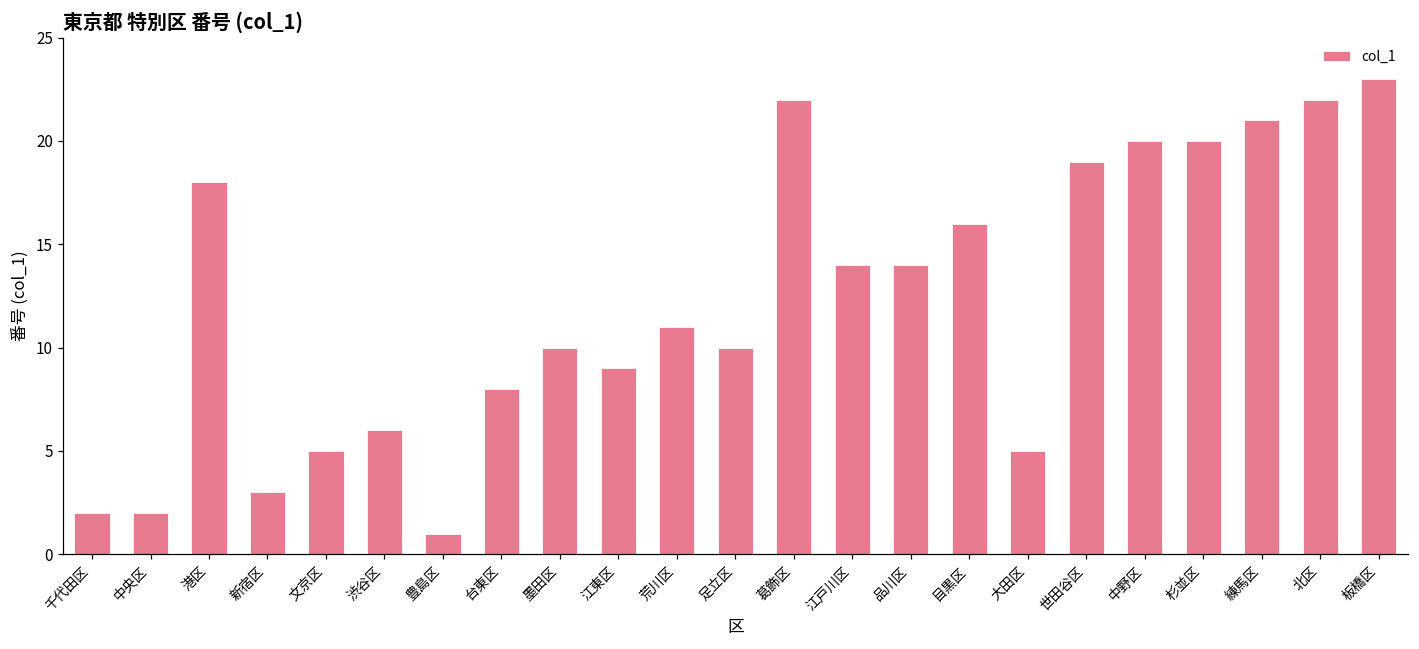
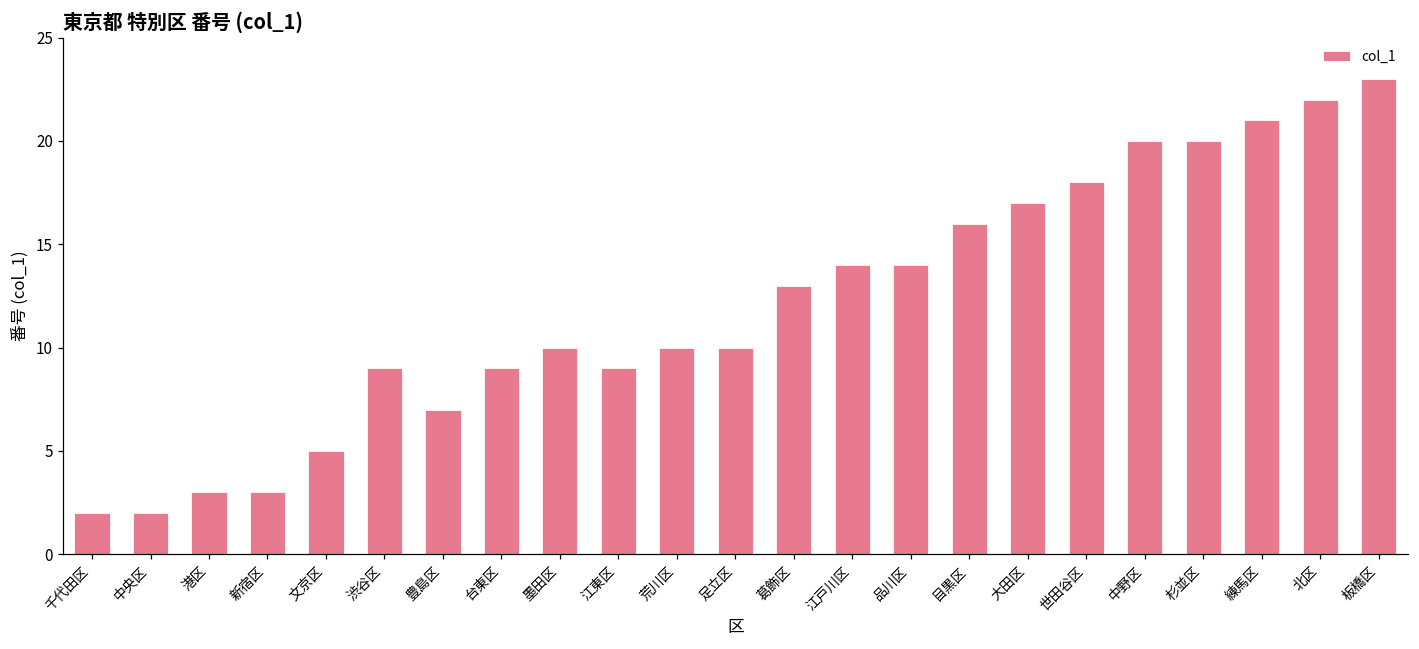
  {
    "千代田区": 2,
    "中央区": 2,
-   "港区": 18,
+   "港区": 3,
    "新宿区": 3,
    "文京区": 5,
-   "渋谷区": 6,
-   "豊島区": 1,
-   "台東区": 8,
+   "渋谷区": 9,
+   "豊島区": 7,
+   "台東区": 9,
    "墨田区": 10,
    "江東区": 9,
-   "荒川区": 11,
+   "荒川区": 10,
    "足立区": 10,
-   "葛飾区": 22,
+   "葛飾区": 13,
    "江戸川区": 14,
    "品川区": 14,
    "目黒区": 16,
-   "大田区": 5,
-   "世田谷区": 19,
+   "大田区": 17,
+   "世田谷区": 18,
    "中野区": 20,
    "杉並区": 20,
    "練馬区": 21,
    "北区": 22,
    "板橋区": 23
  }
